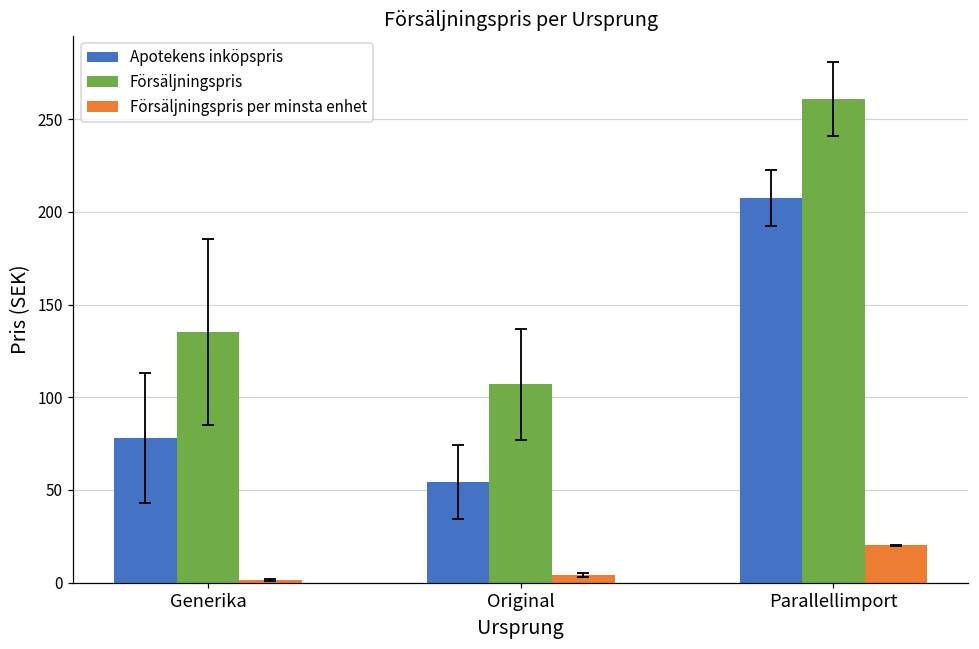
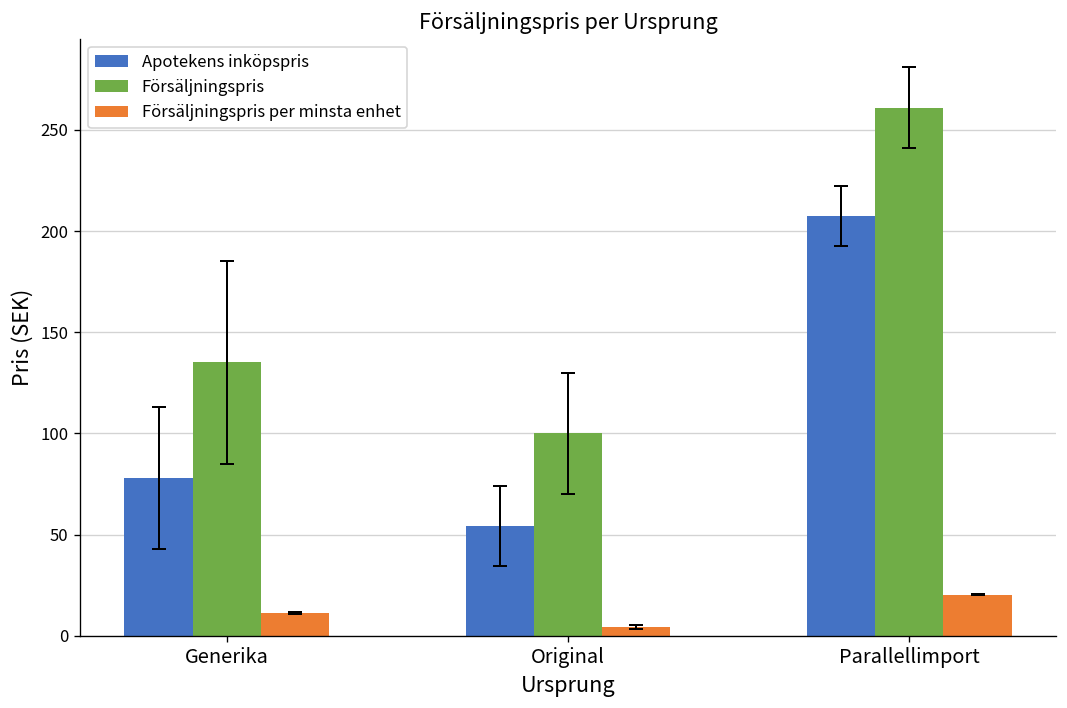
  {
    "Försäljningspris": {
      "Generika": 135,
-     "Original": 107,
+     "Original": 100,
      "Parallellimport": 261
    },
    "Försäljningspris per minsta enhet": {
-     "Generika": 1,
+     "Generika": 11,
      "Original": 4,
      "Parallellimport": 20
    }
  }
